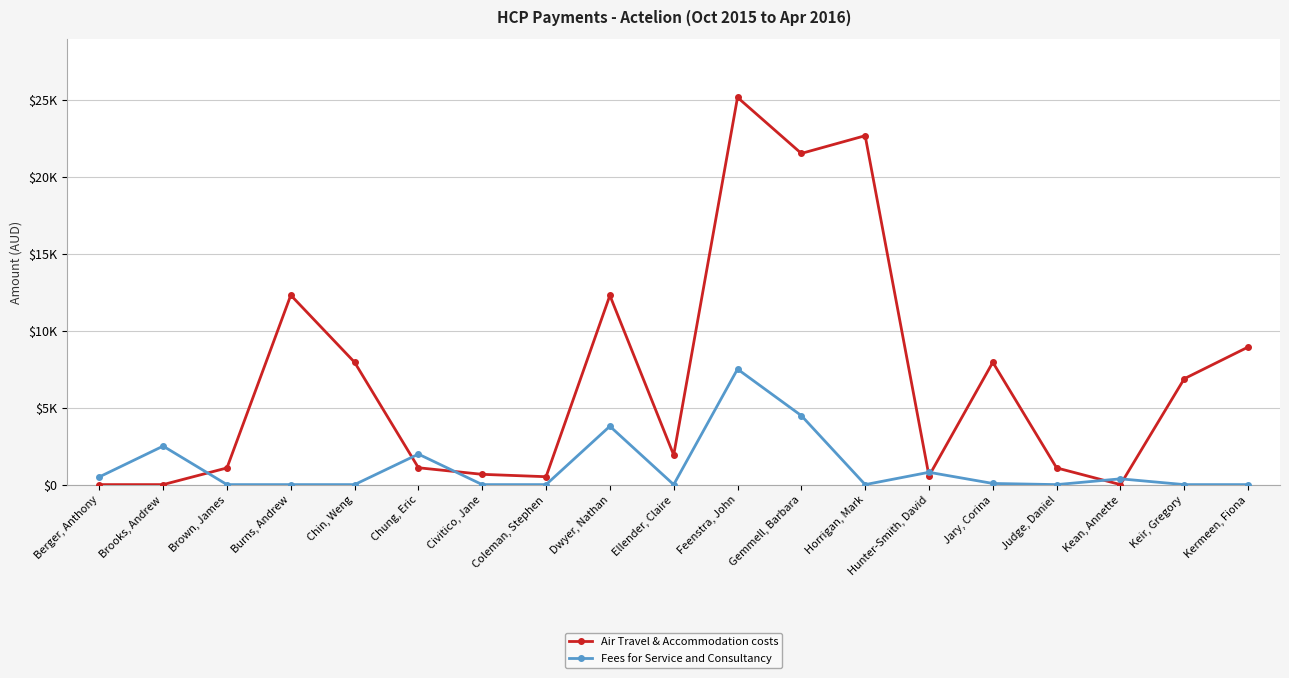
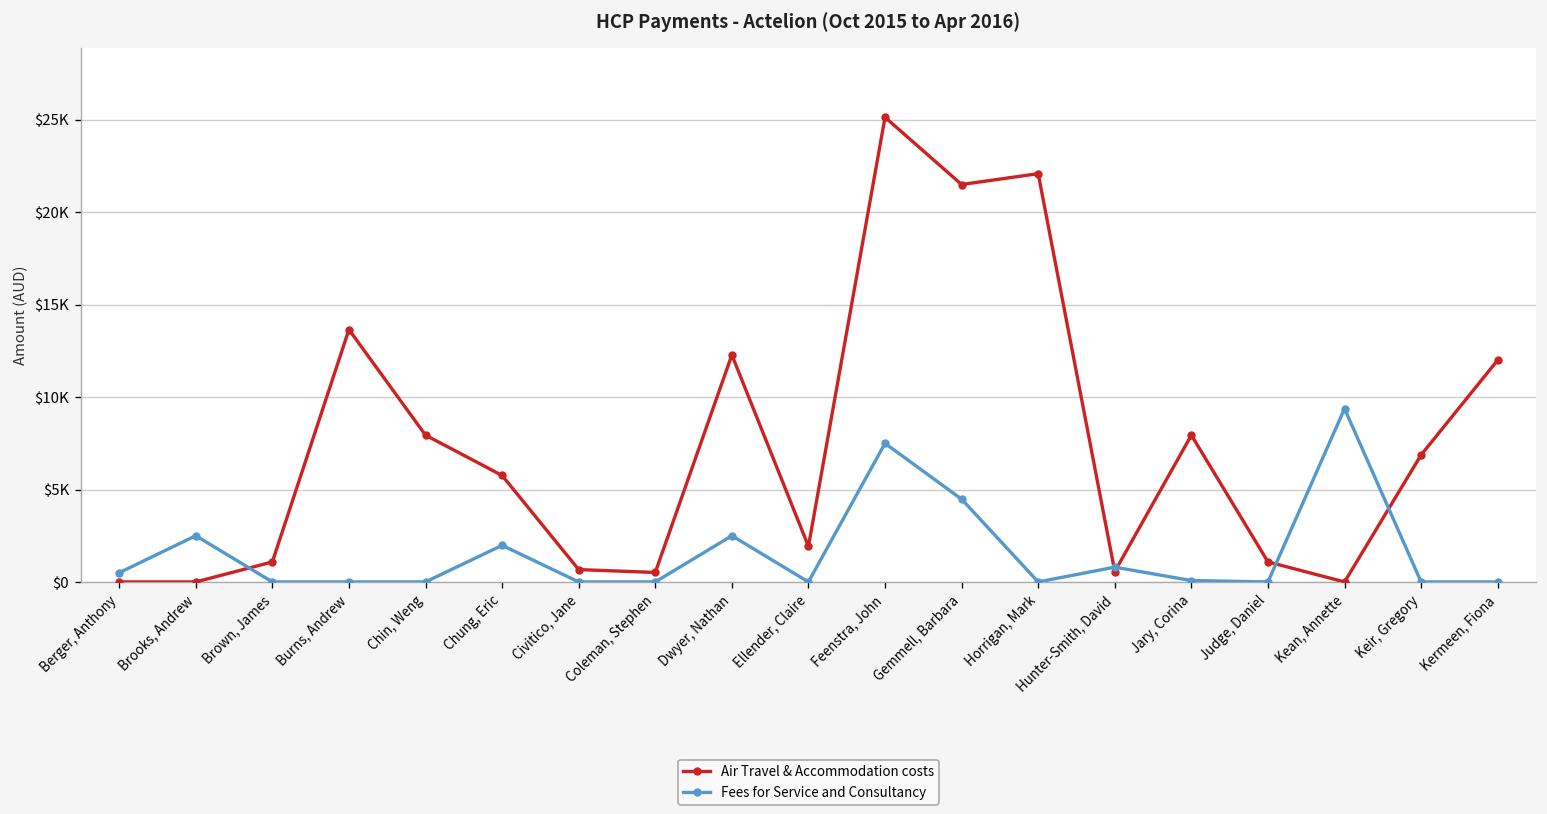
  {
    "Air Travel & Accommodation costs": {
      "Berger, Anthony": "$0",
      "Brooks, Andrew": "$0",
      "Brown, James": "$1100",
-     "Burns, Andrew": "$12300",
+     "Burns, Andrew": "$13700",
      "Chin, Weng": "$7900",
-     "Chung, Eric": "$1100",
+     "Chung, Eric": "$5800",
      "Civitico, Jane": "$700",
      "Coleman, Stephen": "$500",
      "Dwyer, Nathan": "$12300",
      "Ellender, Claire": "$1900",
      "Feenstra, John": "$25100",
      "Gemmell, Barbara": "$21500",
-     "Horrigan, Mark": "$22700",
+     "Horrigan, Mark": "$22100",
      "Hunter-Smith, David": "$600",
      "Jary, Corina": "$7900",
      "Judge, Daniel": "$1100",
      "Kean, Annette": "$0",
      "Keir, Gregory": "$6900",
-     "Kermeen, Fiona": "$8900"
+     "Kermeen, Fiona": "$12000"
    },
    "Fees for Service and Consultancy": {
      "Berger, Anthony": "$500",
      "Brooks, Andrew": "$2500",
      "Brown, James": "$0",
      "Burns, Andrew": "$0",
      "Chin, Weng": "$0",
      "Chung, Eric": "$2000",
      "Civitico, Jane": "$0",
      "Coleman, Stephen": "$0",
-     "Dwyer, Nathan": "$3800",
+     "Dwyer, Nathan": "$2500",
      "Ellender, Claire": "$0",
      "Feenstra, John": "$7500",
      "Gemmell, Barbara": "$4500",
      "Horrigan, Mark": "$0",
      "Hunter-Smith, David": "$800",
      "Jary, Corina": "$100",
      "Judge, Daniel": "$0",
-     "Kean, Annette": "$400",
+     "Kean, Annette": "$9400",
      "Keir, Gregory": "$0",
      "Kermeen, Fiona": "$0"
    }
  }
